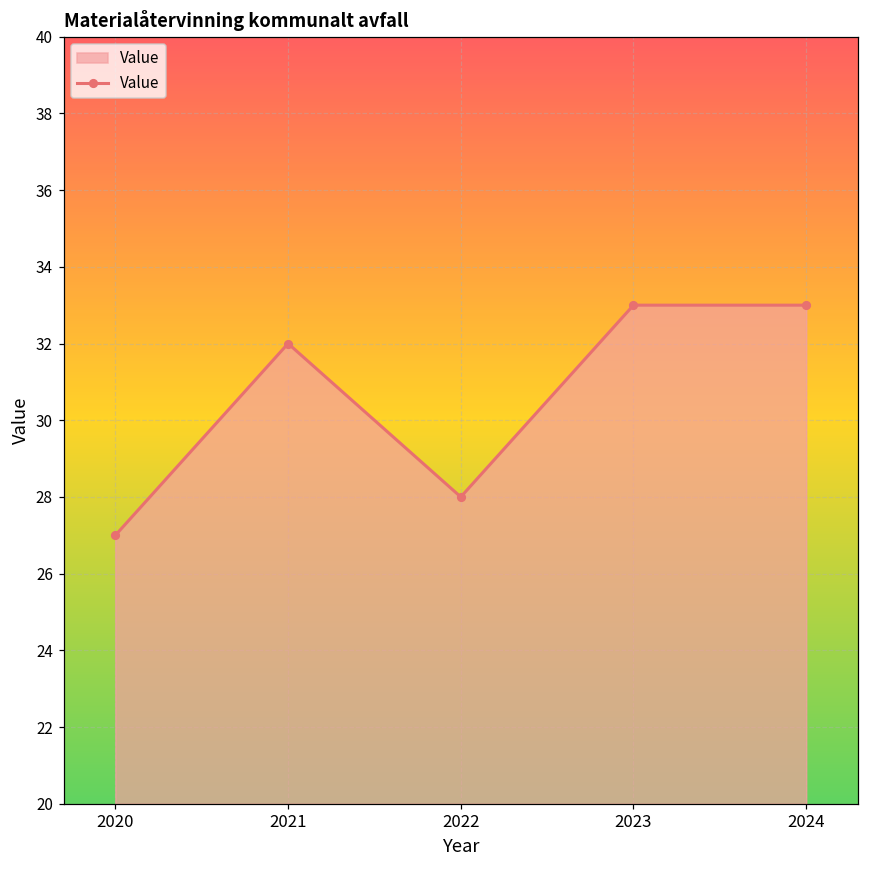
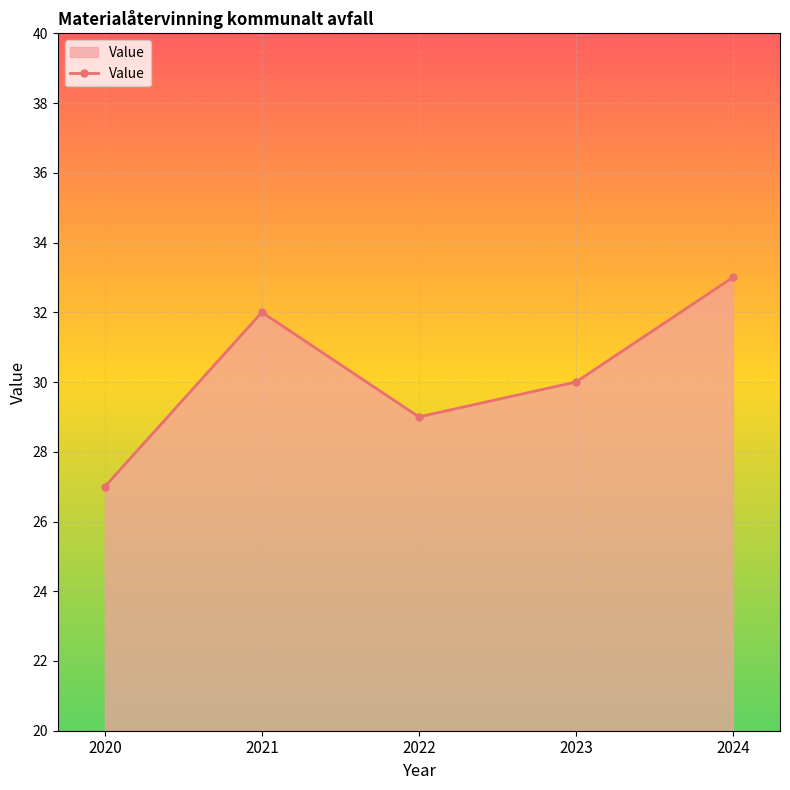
  {
    "2020": 27,
    "2021": 32,
-   "2022": 28,
-   "2023": 33,
+   "2022": 29,
+   "2023": 30,
    "2024": 33
  }
